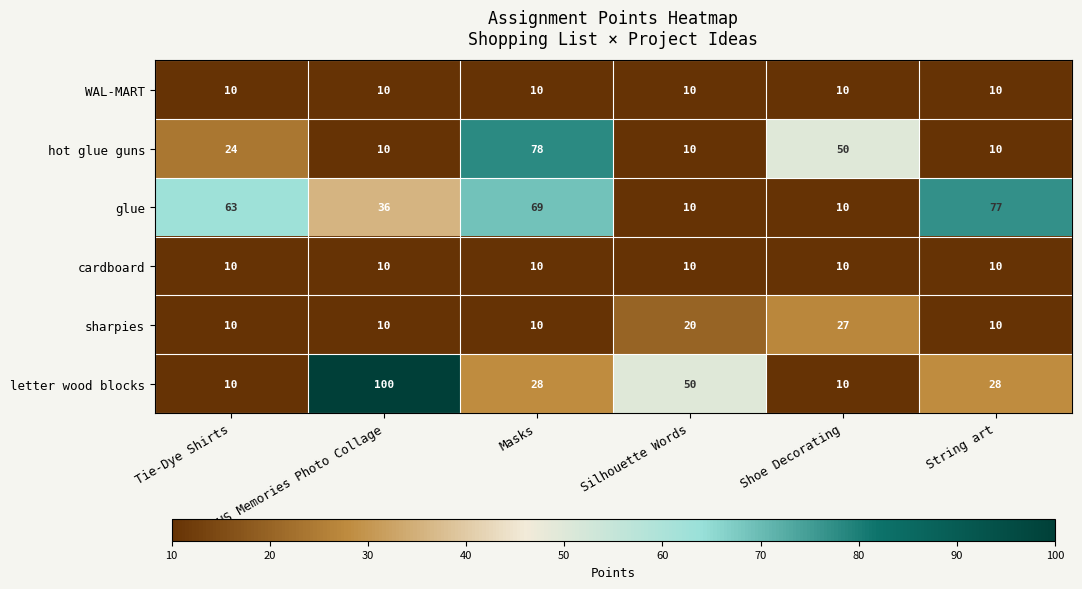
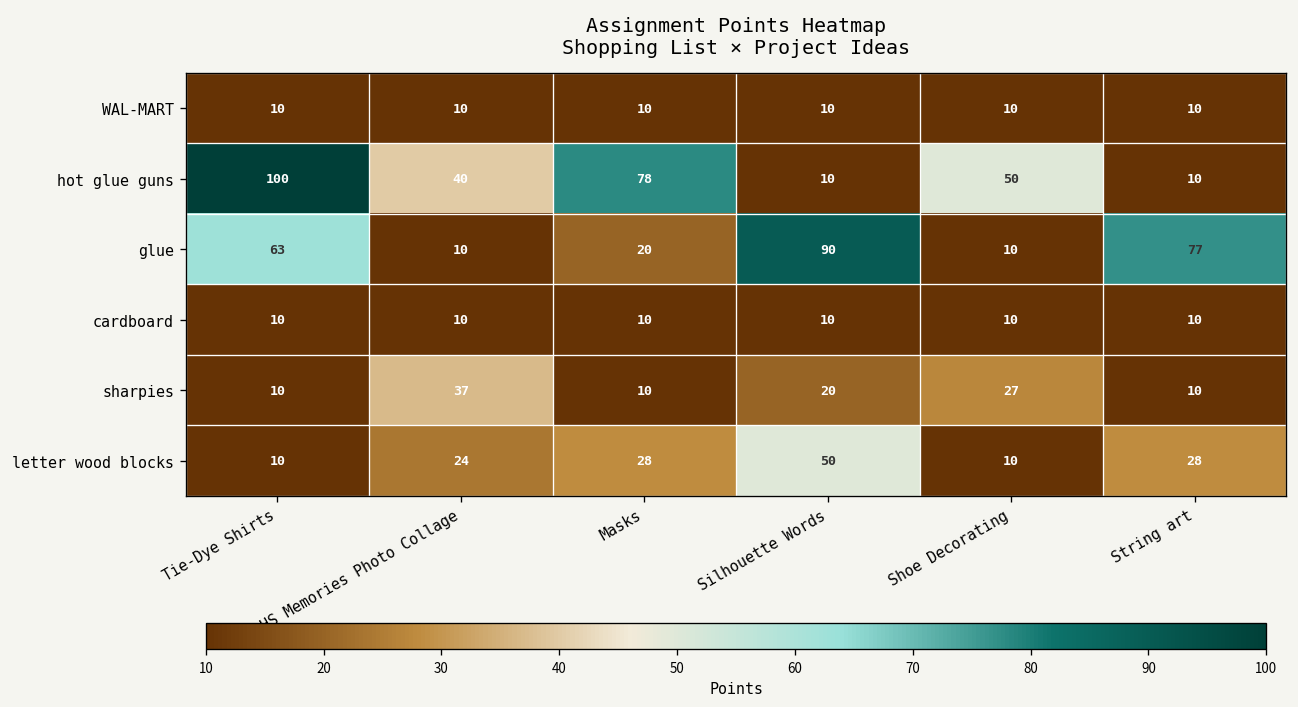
  {
    "WAL-MART": {
      "Tie-Dye Shirts": 10,
      "HS Memories Photo Collage": 10,
      "Masks": 10,
      "Silhouette Words": 10,
      "Shoe Decorating": 10,
      "String art": 10
    },
    "hot glue guns": {
-     "Tie-Dye Shirts": 24,
-     "HS Memories Photo Collage": 10,
+     "Tie-Dye Shirts": 100,
+     "HS Memories Photo Collage": 40,
      "Masks": 78,
      "Silhouette Words": 10,
      "Shoe Decorating": 50,
      "String art": 10
    },
    "glue": {
      "Tie-Dye Shirts": 63,
-     "HS Memories Photo Collage": 36,
-     "Masks": 69,
-     "Silhouette Words": 10,
+     "HS Memories Photo Collage": 10,
+     "Masks": 20,
+     "Silhouette Words": 90,
      "Shoe Decorating": 10,
      "String art": 77
    },
    "cardboard": {
      "Tie-Dye Shirts": 10,
      "HS Memories Photo Collage": 10,
      "Masks": 10,
      "Silhouette Words": 10,
      "Shoe Decorating": 10,
      "String art": 10
    },
    "sharpies": {
      "Tie-Dye Shirts": 10,
-     "HS Memories Photo Collage": 10,
+     "HS Memories Photo Collage": 37,
      "Masks": 10,
      "Silhouette Words": 20,
      "Shoe Decorating": 27,
      "String art": 10
    },
    "letter wood blocks": {
      "Tie-Dye Shirts": 10,
-     "HS Memories Photo Collage": 100,
+     "HS Memories Photo Collage": 24,
      "Masks": 28,
      "Silhouette Words": 50,
      "Shoe Decorating": 10,
      "String art": 28
    }
  }
